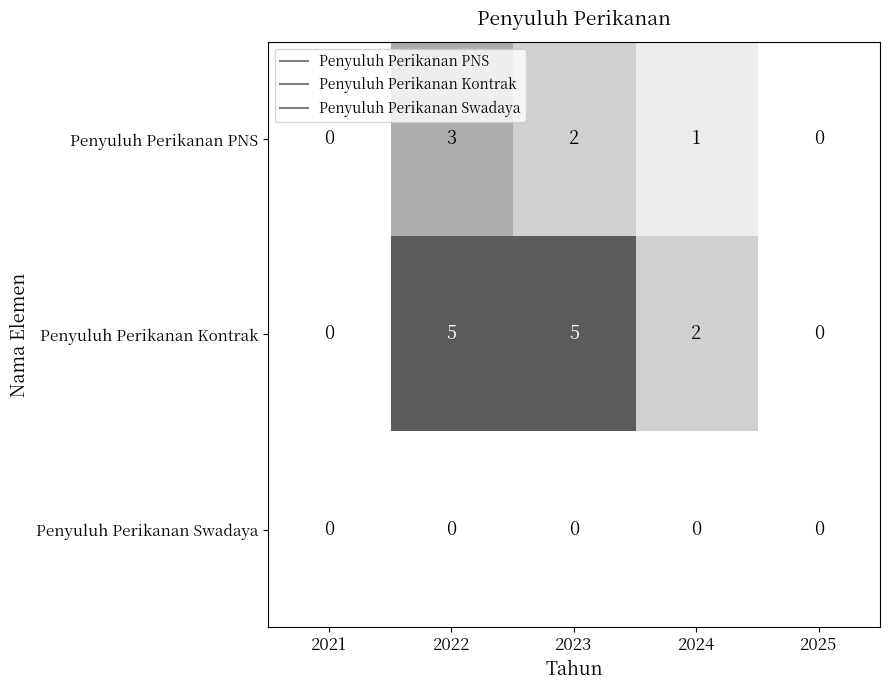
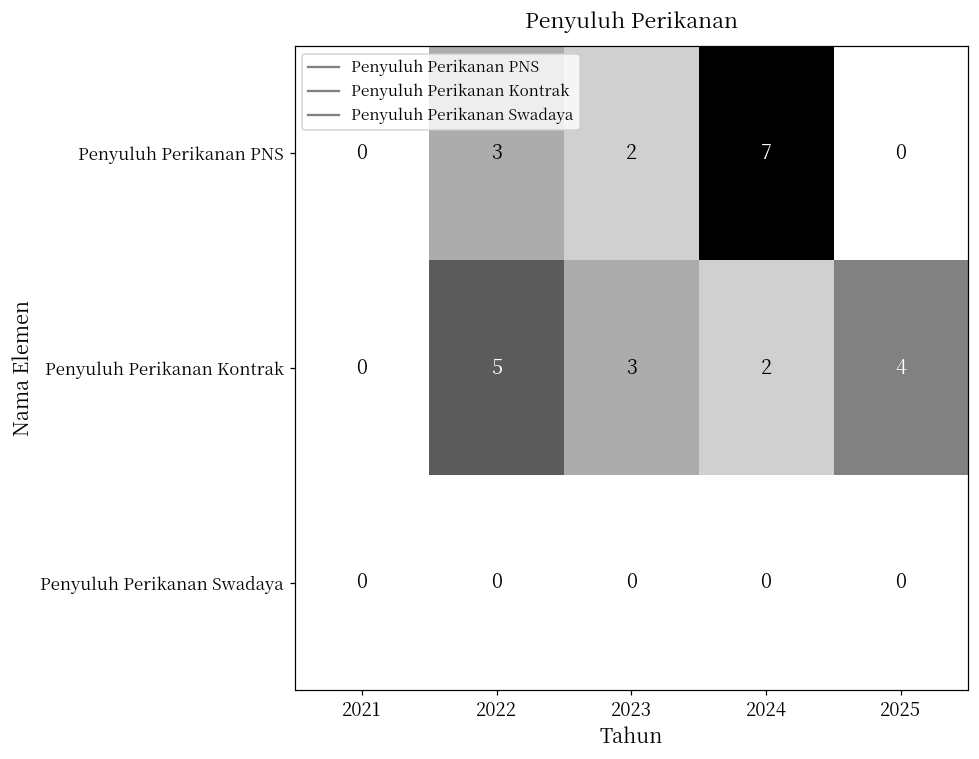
  {
    "Penyuluh Perikanan PNS": {
      "2021": 0,
      "2022": 3,
      "2023": 2,
-     "2024": 1,
+     "2024": 7,
      "2025": 0
    },
    "Penyuluh Perikanan Kontrak": {
      "2021": 0,
      "2022": 5,
-     "2023": 5,
+     "2023": 3,
      "2024": 2,
-     "2025": 0
+     "2025": 4
    },
    "Penyuluh Perikanan Swadaya": {
      "2021": 0,
      "2022": 0,
      "2023": 0,
      "2024": 0,
      "2025": 0
    }
  }
